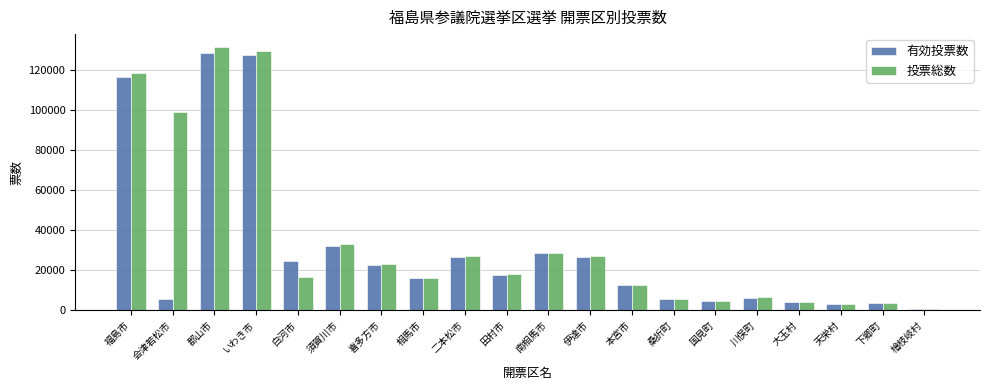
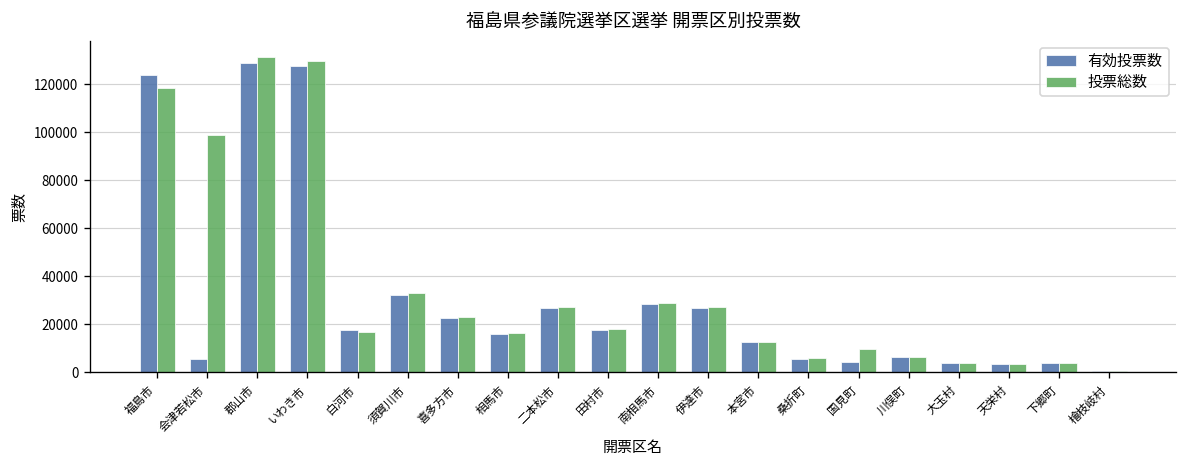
  {
    "有効投票数": {
-     "福島市": 117000,
+     "福島市": 124000,
      "会津若松市": 5000,
      "郡山市": 129000,
      "いわき市": 127000,
-     "白河市": 25000,
+     "白河市": 18000,
      "須賀川市": 32000,
      "喜多方市": 23000,
      "相馬市": 16000,
      "二本松市": 27000,
      "田村市": 18000,
      "南相馬市": 28000,
      "伊達市": 27000,
      "本宮市": 13000,
      "桑折町": 6000,
      "国見町": 4000,
      "川俣町": 6000,
      "大玉村": 4000,
      "天栄村": 3000,
      "下郷町": 4000
    },
    "投票総数": {
      "福島市": 118000,
      "会津若松市": 99000,
      "郡山市": 131000,
      "いわき市": 130000,
      "白河市": 17000,
      "須賀川市": 33000,
      "喜多方市": 23000,
      "相馬市": 16000,
      "二本松市": 27000,
      "田村市": 18000,
      "南相馬市": 29000,
      "伊達市": 27000,
      "本宮市": 13000,
      "桑折町": 6000,
-     "国見町": 5000,
+     "国見町": 10000,
      "川俣町": 6000,
      "大玉村": 4000,
      "天栄村": 3000,
      "下郷町": 4000
    }
  }
